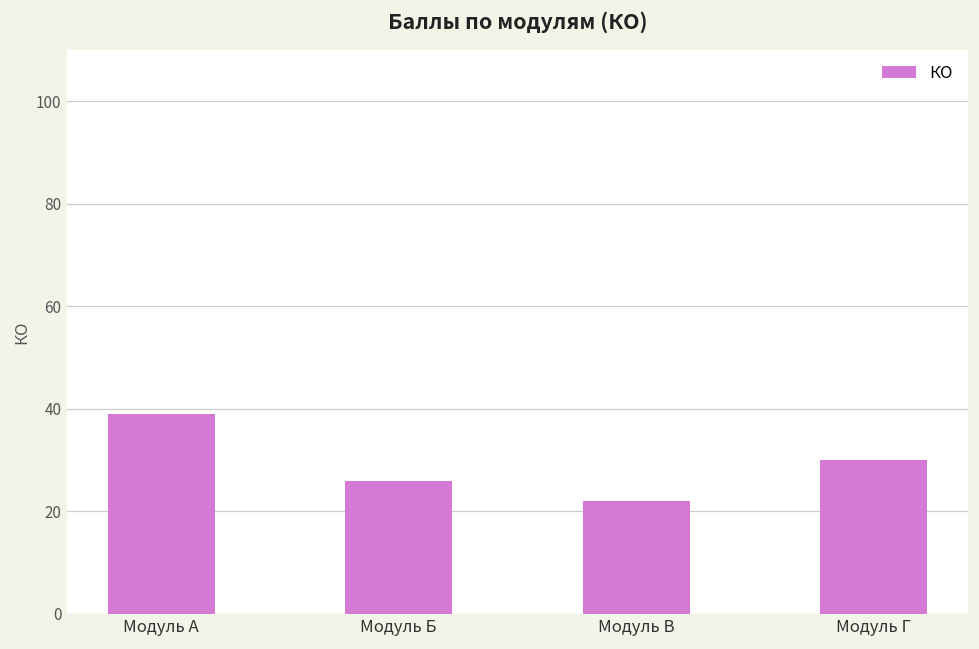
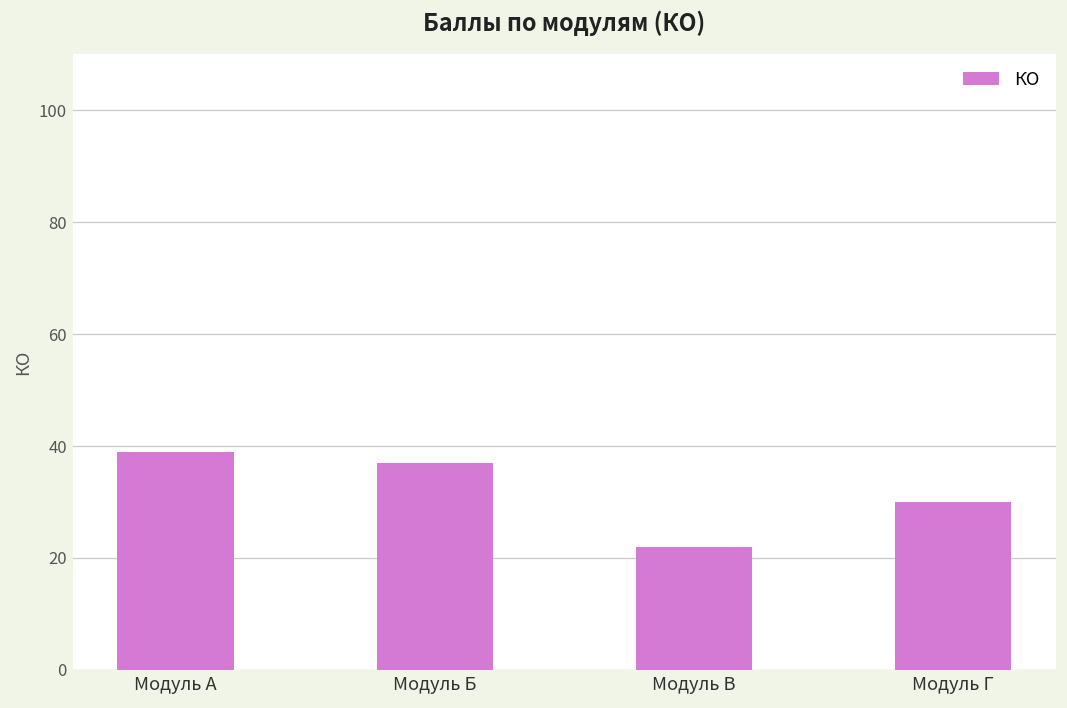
  {
    "Модуль А": 39,
-   "Модуль Б": 26,
+   "Модуль Б": 37,
    "Модуль В": 22,
    "Модуль Г": 30
  }
